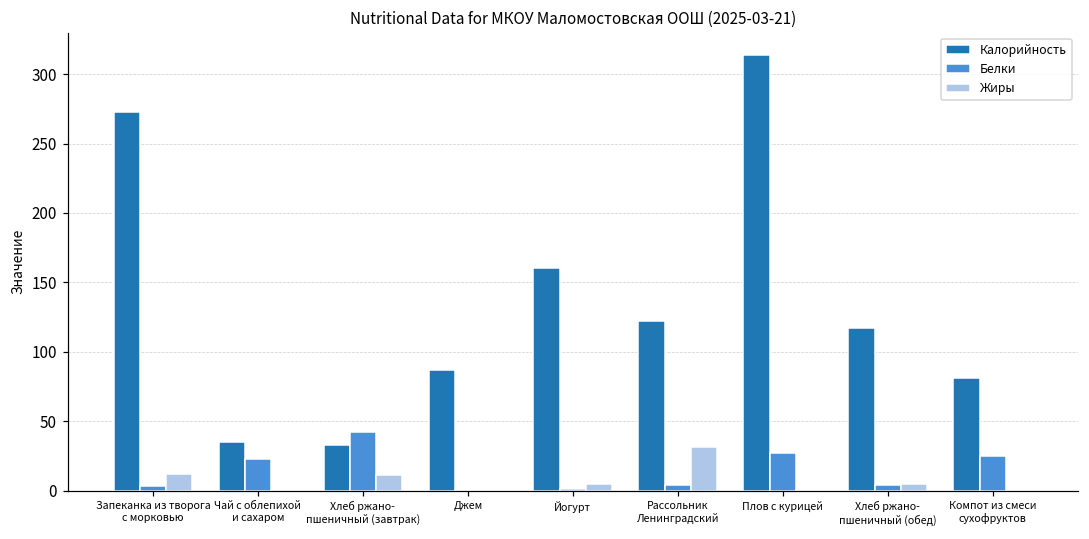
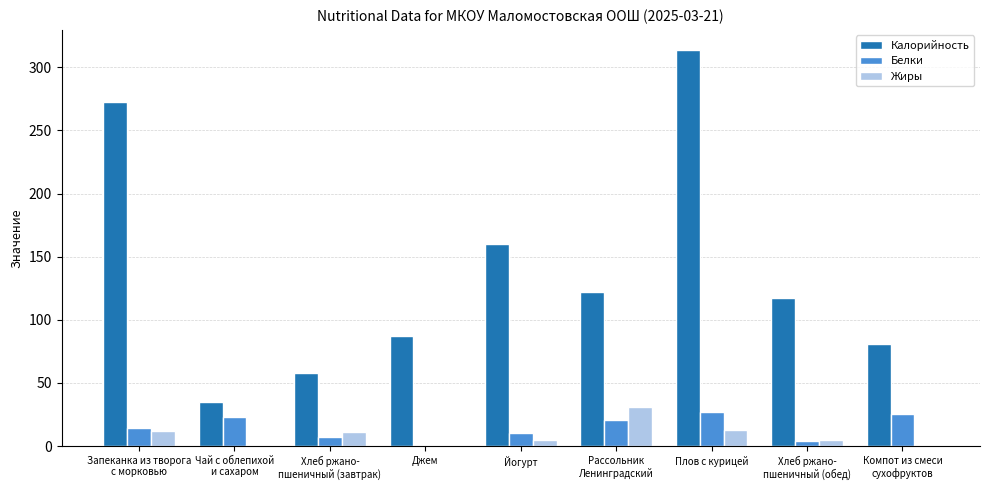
  {
    "Калорийность": {
      "Запеканка из творога с морковью": 272,
      "Чай с облепихой и сахаром": 35,
-     "Хлеб ржано- пшеничный (завтрак)": 33,
+     "Хлеб ржано- пшеничный (завтрак)": 58,
      "Джем": 87,
      "Йогурт": 160,
      "Рассольник Ленинградский": 122,
      "Плов с курицей": 314,
      "Хлеб ржано- пшеничный (обед)": 117,
      "Компот из смеси сухофруктов": 81
    },
    "Белки": {
-     "Запеканка из творога с морковью": 3,
+     "Запеканка из творога с морковью": 14,
      "Чай с облепихой и сахаром": 23,
-     "Хлеб ржано- пшеничный (завтрак)": 42,
-     "Йогурт": 1,
-     "Рассольник Ленинградский": 4,
+     "Хлеб ржано- пшеничный (завтрак)": 7,
+     "Йогурт": 11,
+     "Рассольник Ленинградский": 21,
      "Плов с курицей": 27,
      "Хлеб ржано- пшеничный (обед)": 4,
      "Компот из смеси сухофруктов": 25
    },
    "Жиры": {
      "Запеканка из творога с морковью": 12,
      "Хлеб ржано- пшеничный (завтрак)": 12,
      "Джем": 0,
      "Йогурт": 5,
      "Рассольник Ленинградский": 31,
-     "Плов с курицей": 1,
+     "Плов с курицей": 13,
      "Хлеб ржано- пшеничный (обед)": 5,
      "Компот из смеси сухофруктов": 0
    }
  }
